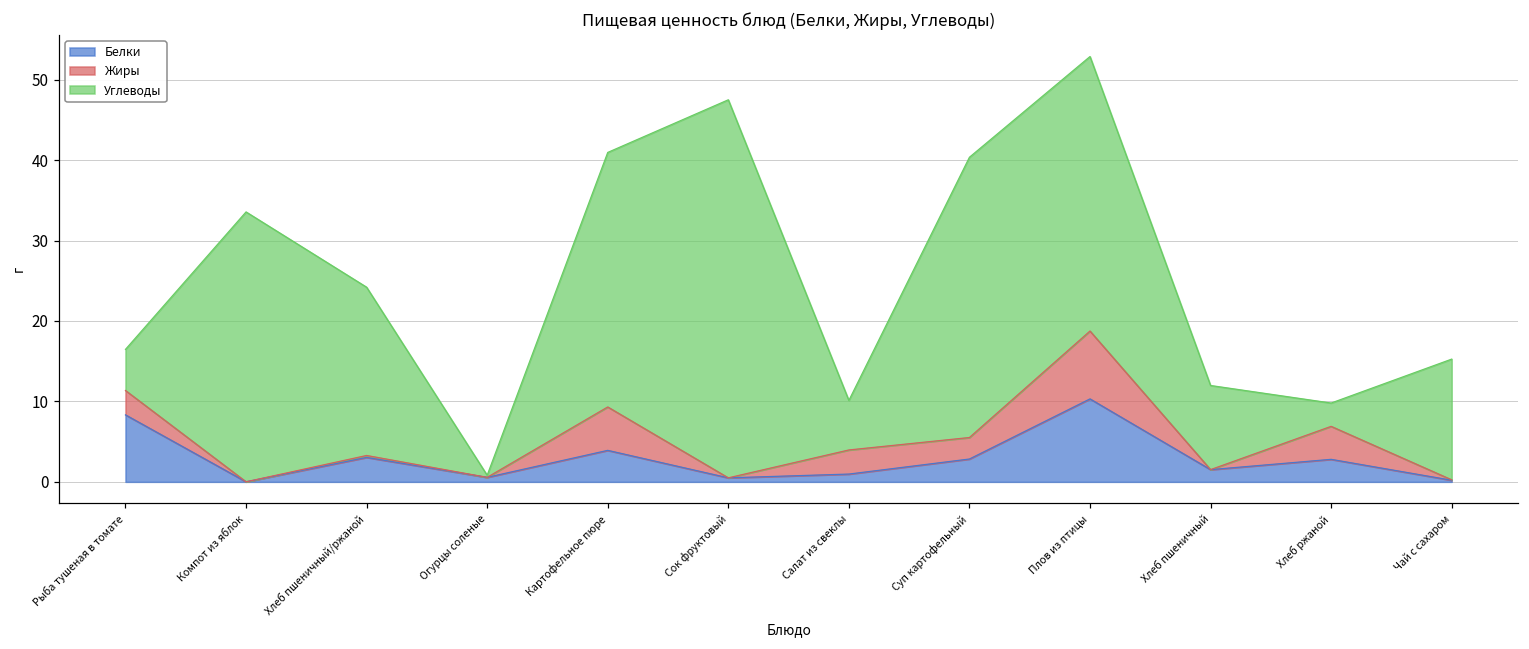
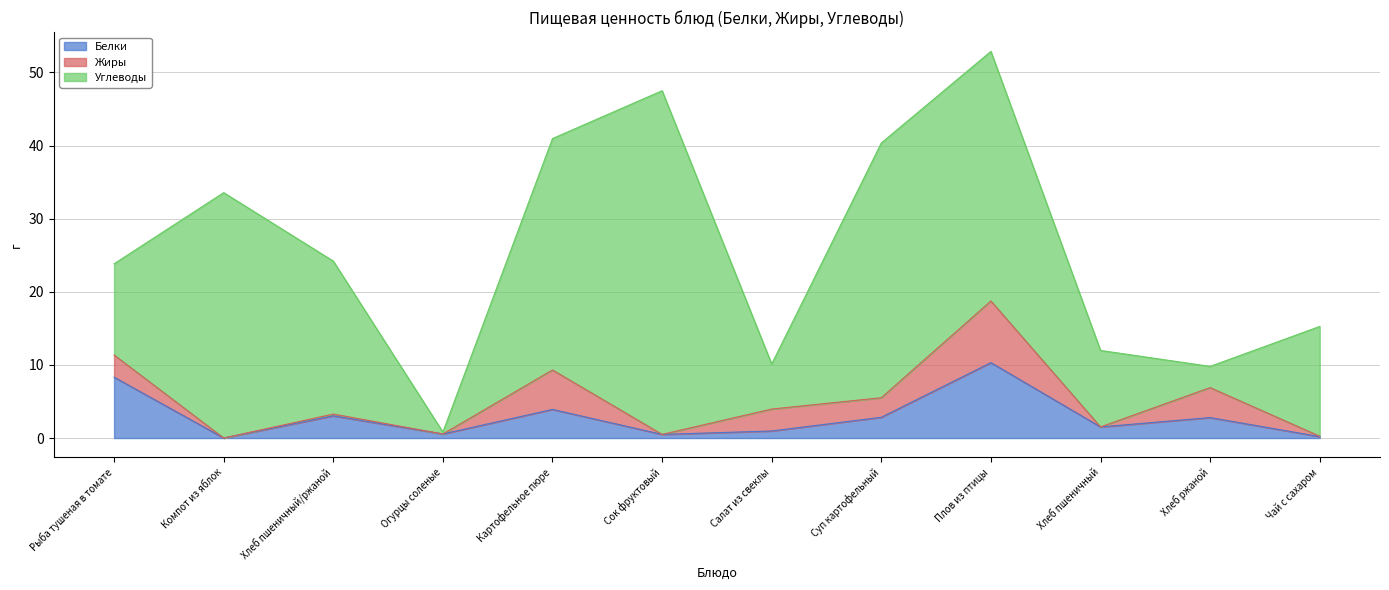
  {
    "Белки": {
      "Рыба тушеная в томате": 8,
      "Картофельное пюре": 4,
      "Салат из свеклы": 1,
      "Суп картофельный": 3,
      "Плов из птицы": 10,
      "Хлеб ржаной": 3
    },
    "Жиры": {
      "Рыба тушеная в томате": 3,
      "Картофельное пюре": 5,
      "Салат из свеклы": 3,
      "Суп картофельный": 3,
      "Плов из птицы": 8,
      "Хлеб ржаной": 4
    },
    "Углеводы": {
-     "Рыба тушеная в томате": 5,
+     "Рыба тушеная в томате": 12,
      "Компот из яблок": 34,
      "Хлеб пшеничный/ржаной": 21,
      "Картофельное пюре": 32,
      "Сок фруктовый": 47,
      "Салат из свеклы": 6,
      "Суп картофельный": 35,
      "Плов из птицы": 34,
      "Хлеб пшеничный": 10,
      "Хлеб ржаной": 3,
      "Чай с сахаром": 15
    }
  }
